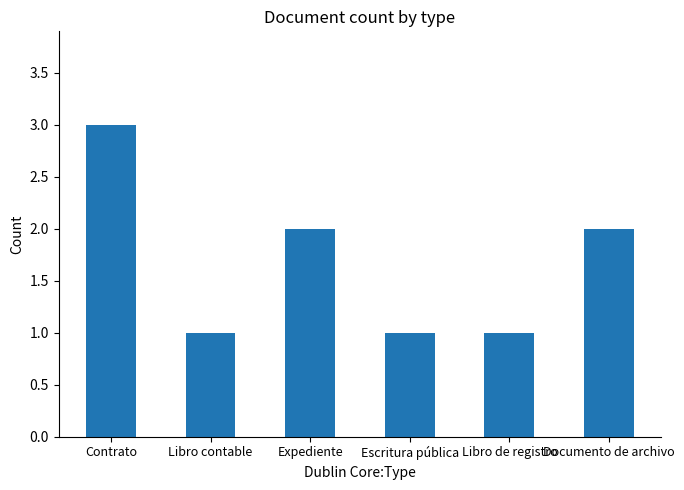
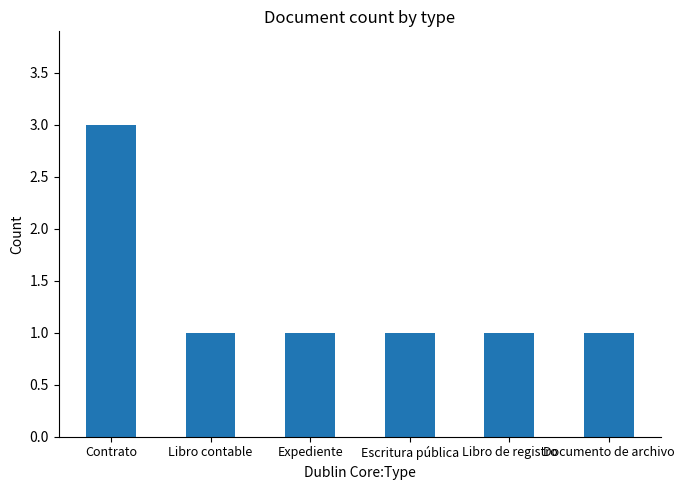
  {
    "Contrato": 3,
    "Libro contable": 1,
-   "Expediente": 2,
+   "Expediente": 1,
    "Escritura pública": 1,
    "Libro de registro": 1,
-   "Documento de archivo": 2
+   "Documento de archivo": 1
  }
